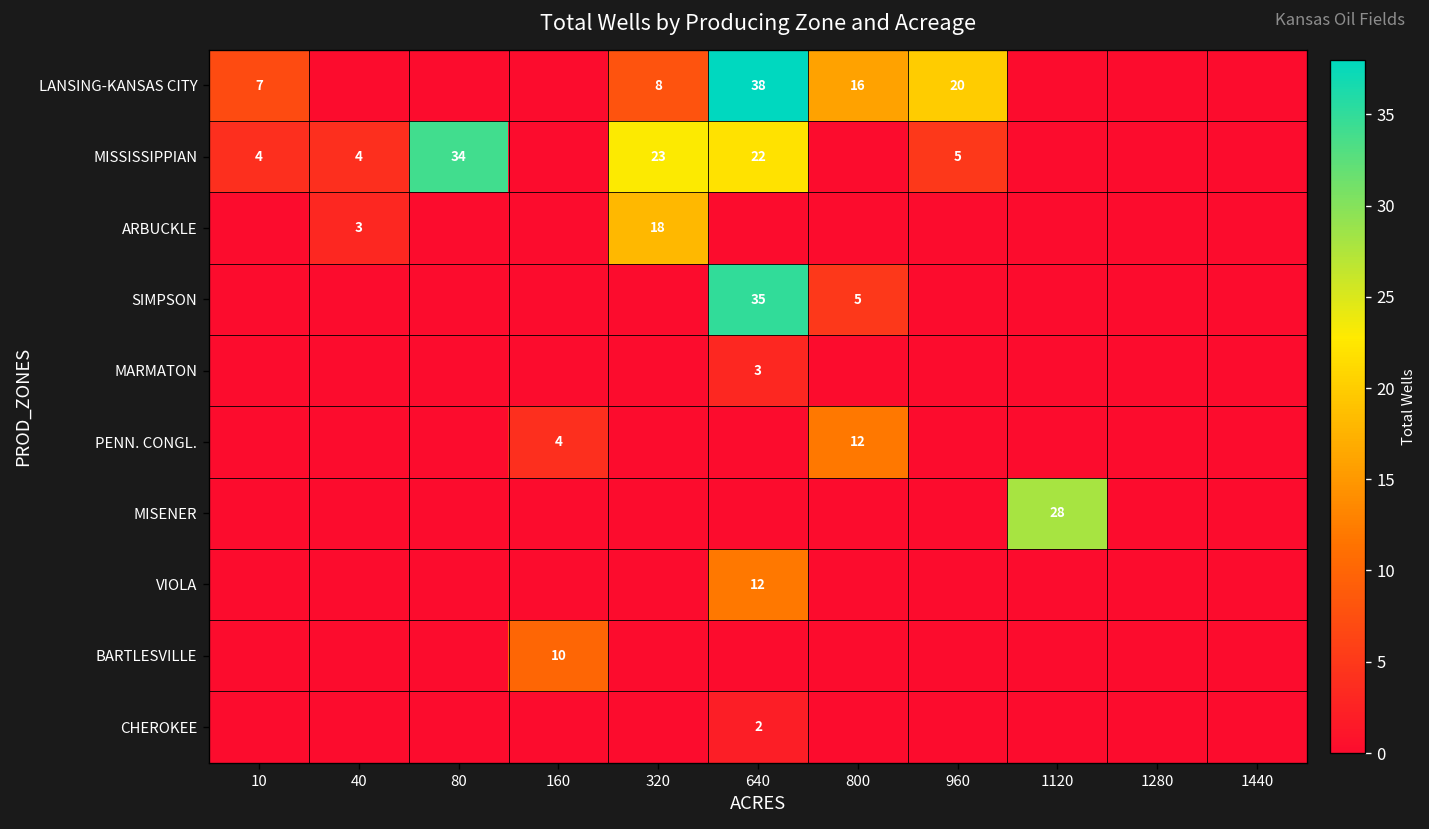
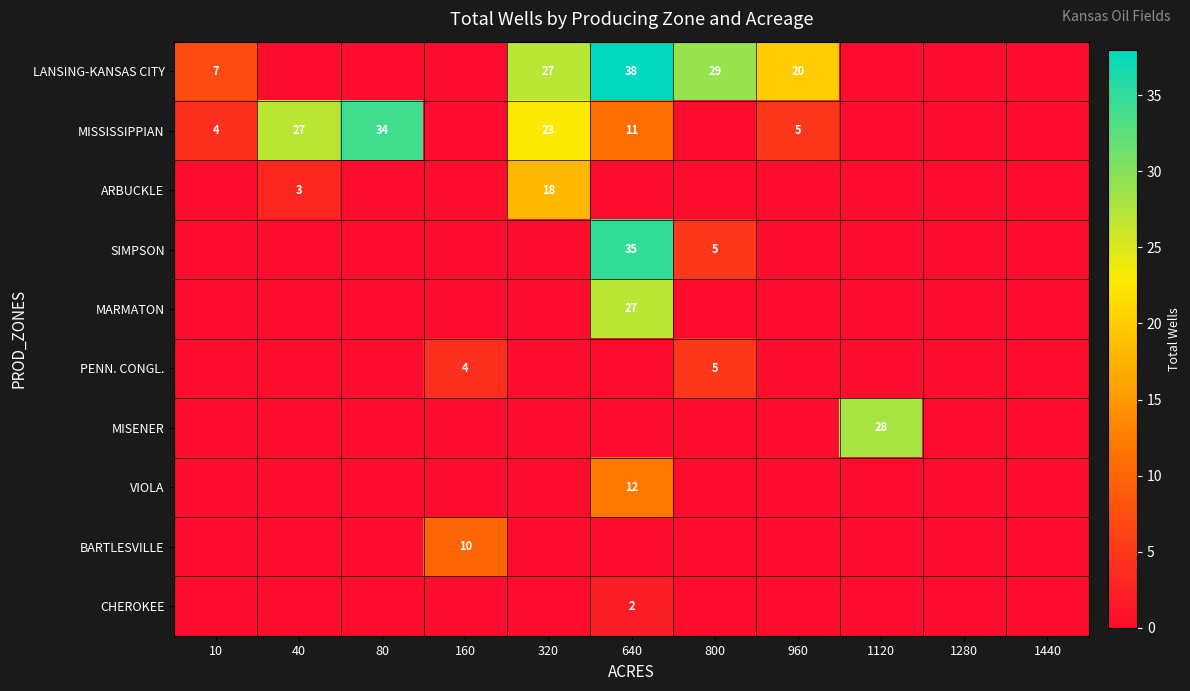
  {
    "LANSING-KANSAS CITY": {
      "10": 7,
-     "320": 8,
+     "320": 27,
      "640": 38,
-     "800": 16,
+     "800": 29,
      "960": 20
    },
    "MISSISSIPPIAN": {
      "10": 4,
-     "40": 4,
+     "40": 27,
      "80": 34,
      "320": 23,
-     "640": 22,
+     "640": 11,
      "960": 5
    },
    "ARBUCKLE": {
      "40": 3,
      "320": 18
    },
    "SIMPSON": {
      "640": 35,
      "800": 5
    },
    "MARMATON": {
-     "640": 3
+     "640": 27
    },
    "PENN. CONGL.": {
      "160": 4,
-     "800": 12
+     "800": 5
    },
    "MISENER": {
      "1120": 28
    },
    "VIOLA": {
      "640": 12
    },
    "BARTLESVILLE": {
      "160": 10
    },
    "CHEROKEE": {
      "640": 2
    }
  }
